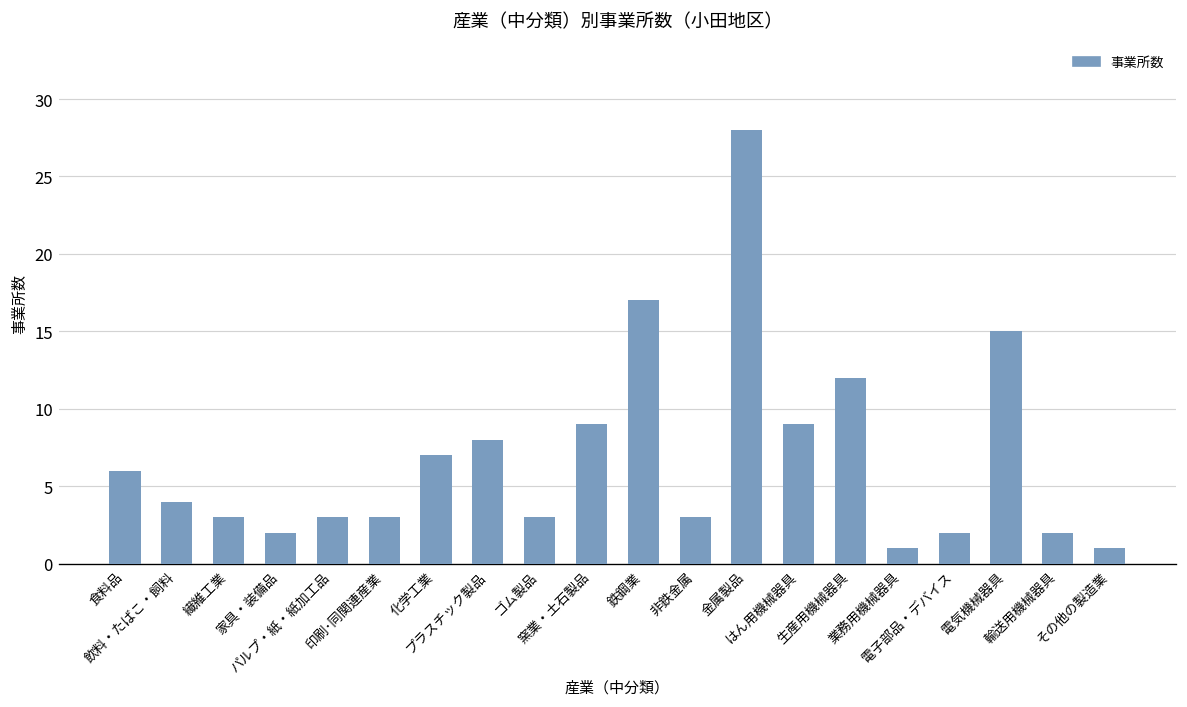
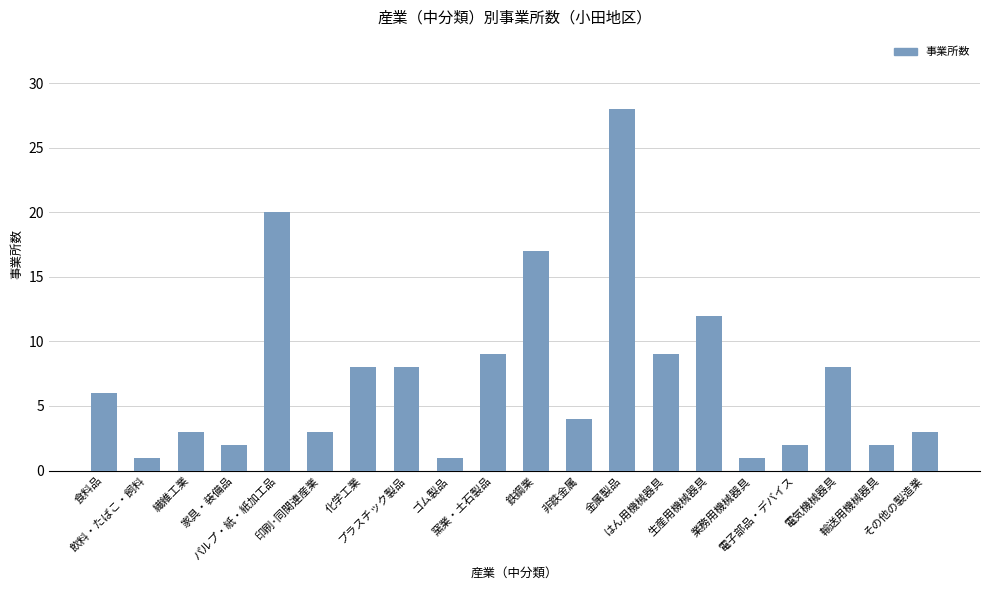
  {
    "食料品": 6,
-   "飲料・たばこ・飼料": 4,
+   "飲料・たばこ・飼料": 1,
    "繊維工業": 3,
    "家具・装備品": 2,
-   "パルプ・紙・紙加工品": 3,
+   "パルプ・紙・紙加工品": 20,
    "印刷･同関連産業": 3,
-   "化学工業": 7,
+   "化学工業": 8,
    "プラスチック製品": 8,
-   "ゴム製品": 3,
+   "ゴム製品": 1,
    "窯業・土石製品": 9,
    "鉄鋼業": 17,
-   "非鉄金属": 3,
+   "非鉄金属": 4,
    "金属製品": 28,
    "はん用機械器具": 9,
    "生産用機械器具": 12,
    "業務用機械器具": 1,
    "電子部品・デバイス": 2,
-   "電気機械器具": 15,
+   "電気機械器具": 8,
    "輸送用機械器具": 2,
-   "その他の製造業": 1
+   "その他の製造業": 3
  }
